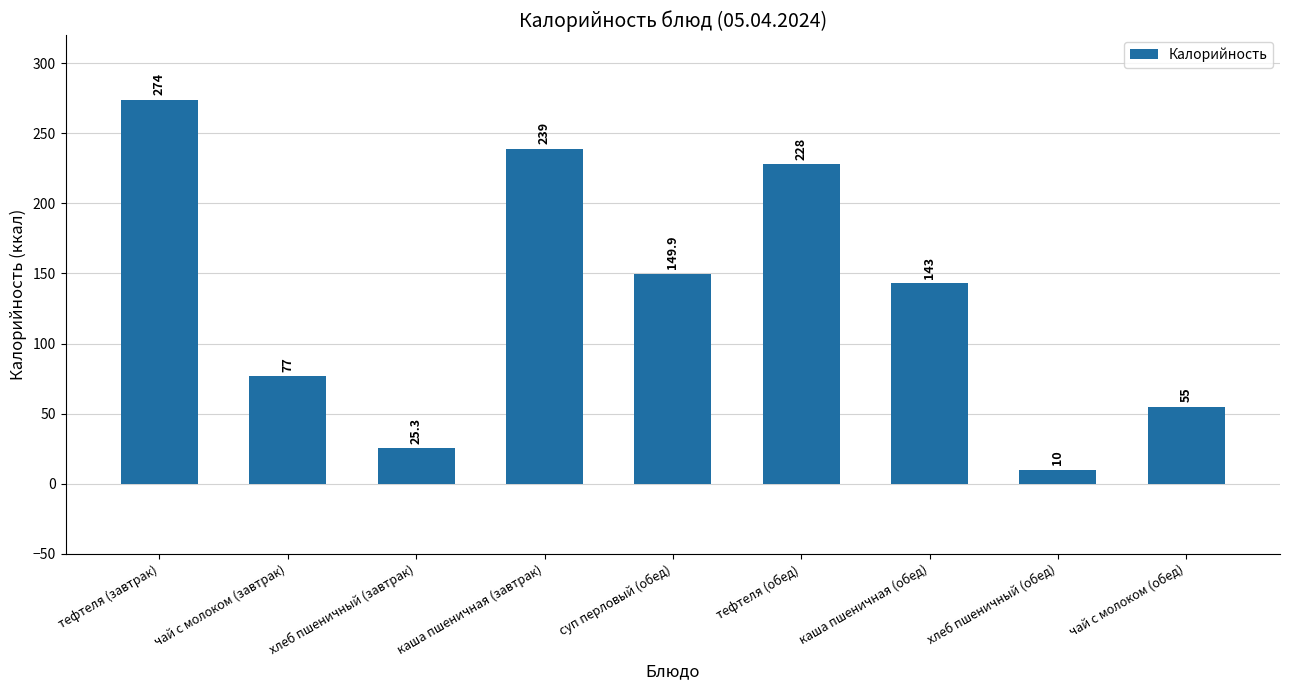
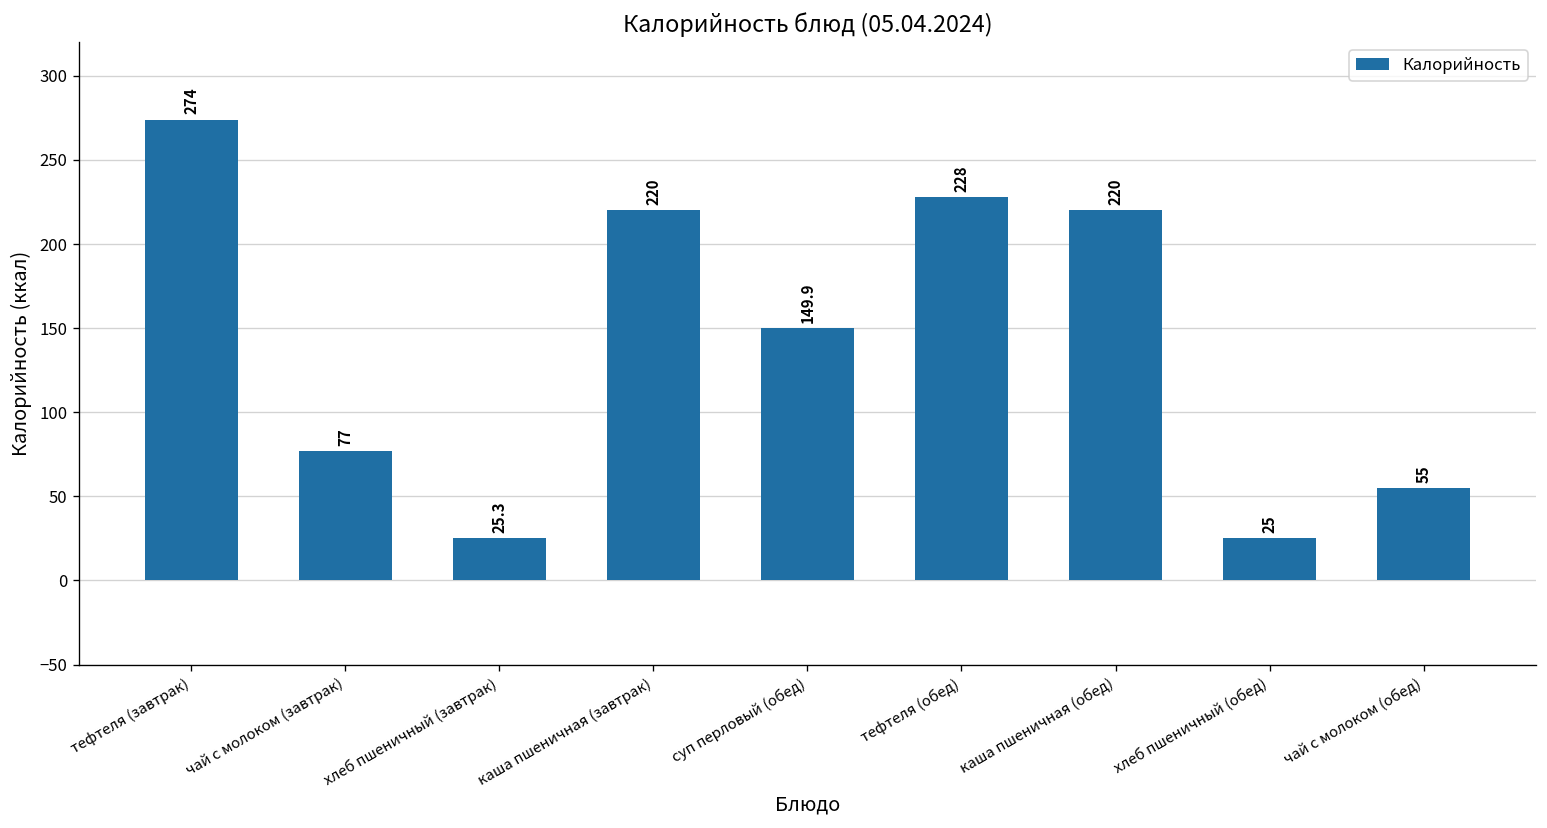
  {
    "тефтеля (завтрак)": 274,
    "чай с молоком (завтрак)": 77,
    "хлеб пшеничный (завтрак)": 25.3,
-   "каша пшеничная (завтрак)": 239,
+   "каша пшеничная (завтрак)": 220,
    "суп перловый (обед)": 149.9,
    "тефтеля (обед)": 228,
-   "каша пшеничная (обед)": 143,
-   "хлеб пшеничный (обед)": 10,
+   "каша пшеничная (обед)": 220,
+   "хлеб пшеничный (обед)": 25,
    "чай с молоком (обед)": 55
  }
